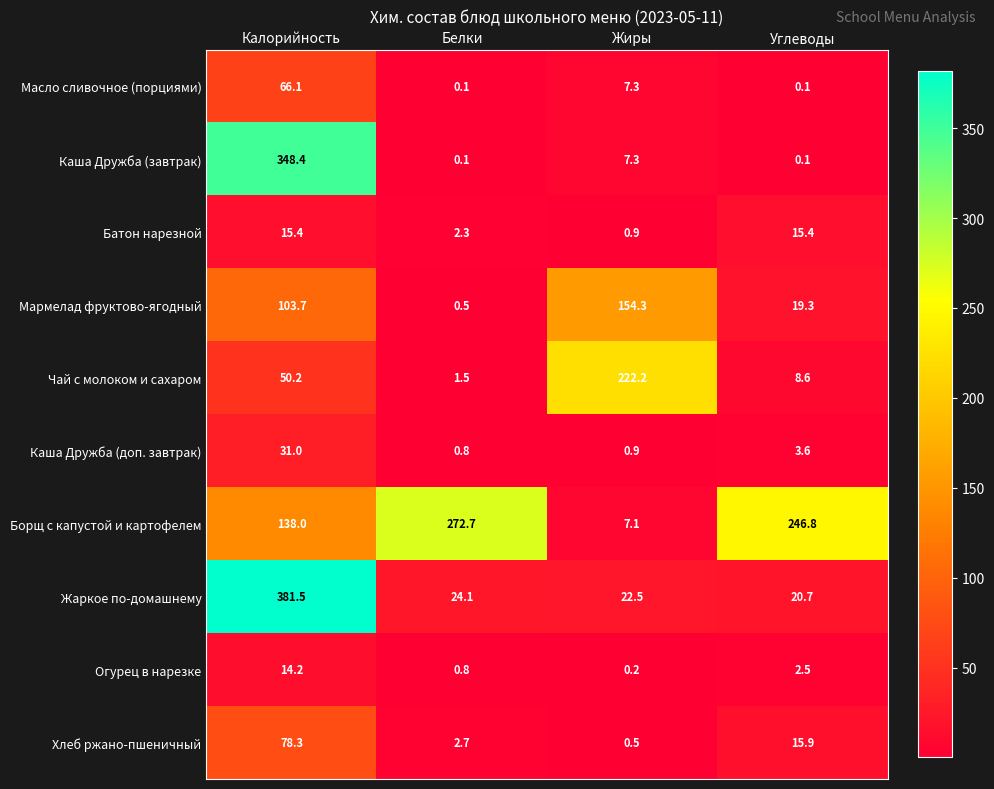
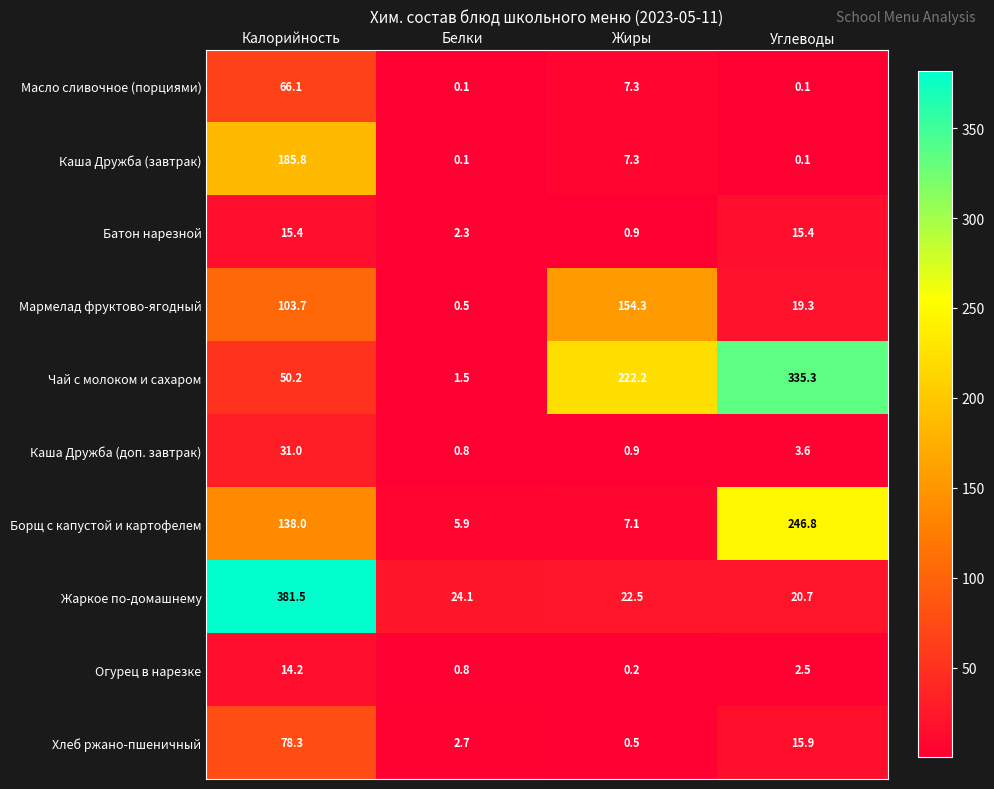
  {
    "Масло сливочное (порциями)": {
      "Калорийность": 66.1,
      "Белки": 0.1,
      "Жиры": 7.3,
      "Углеводы": 0.1
    },
    "Каша Дружба (завтрак)": {
-     "Калорийность": 348.4,
+     "Калорийность": 185.8,
      "Белки": 0.1,
      "Жиры": 7.3,
      "Углеводы": 0.1
    },
    "Батон нарезной": {
      "Калорийность": 15.4,
      "Белки": 2.3,
      "Жиры": 0.9,
      "Углеводы": 15.4
    },
    "Мармелад фруктово-ягодный": {
      "Калорийность": 103.7,
      "Белки": 0.5,
      "Жиры": 154.3,
      "Углеводы": 19.3
    },
    "Чай с молоком и сахаром": {
      "Калорийность": 50.2,
      "Белки": 1.5,
      "Жиры": 222.2,
-     "Углеводы": 8.6
+     "Углеводы": 335.3
    },
    "Каша Дружба (доп. завтрак)": {
      "Калорийность": 31.0,
      "Белки": 0.8,
      "Жиры": 0.9,
      "Углеводы": 3.6
    },
    "Борщ с капустой и картофелем": {
      "Калорийность": 138.0,
-     "Белки": 272.7,
+     "Белки": 5.9,
      "Жиры": 7.1,
      "Углеводы": 246.8
    },
    "Жаркое по-домашнему": {
      "Калорийность": 381.5,
      "Белки": 24.1,
      "Жиры": 22.5,
      "Углеводы": 20.7
    },
    "Огурец в нарезке": {
      "Калорийность": 14.2,
      "Белки": 0.8,
      "Жиры": 0.2,
      "Углеводы": 2.5
    },
    "Хлеб ржано-пшеничный": {
      "Калорийность": 78.3,
      "Белки": 2.7,
      "Жиры": 0.5,
      "Углеводы": 15.9
    }
  }
